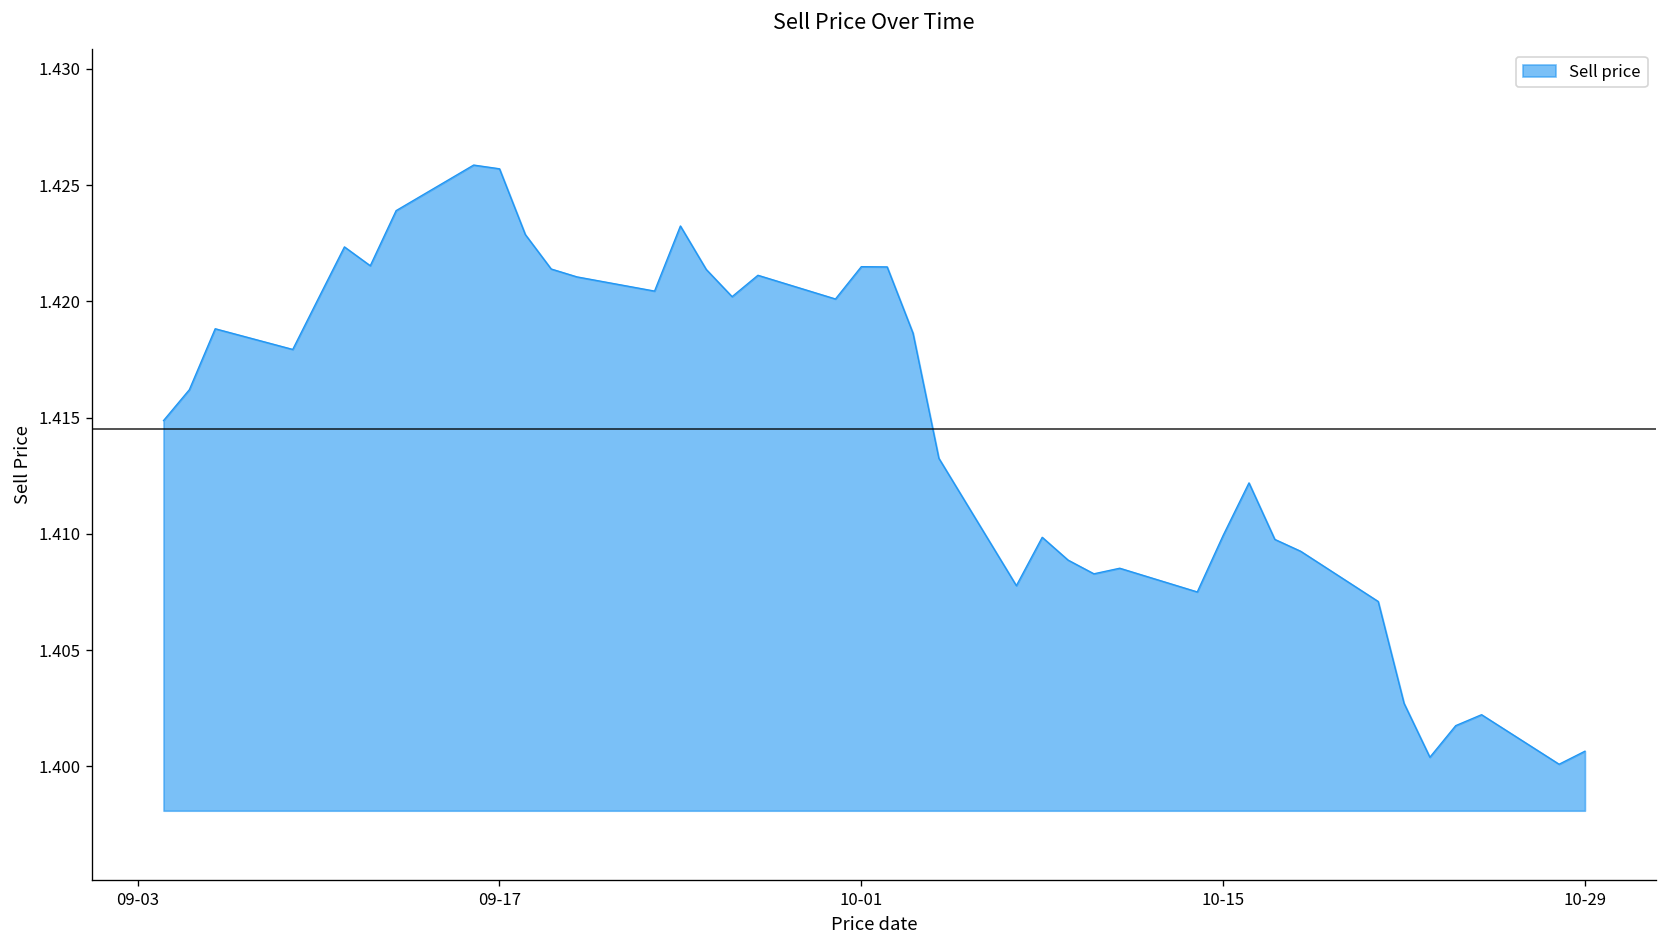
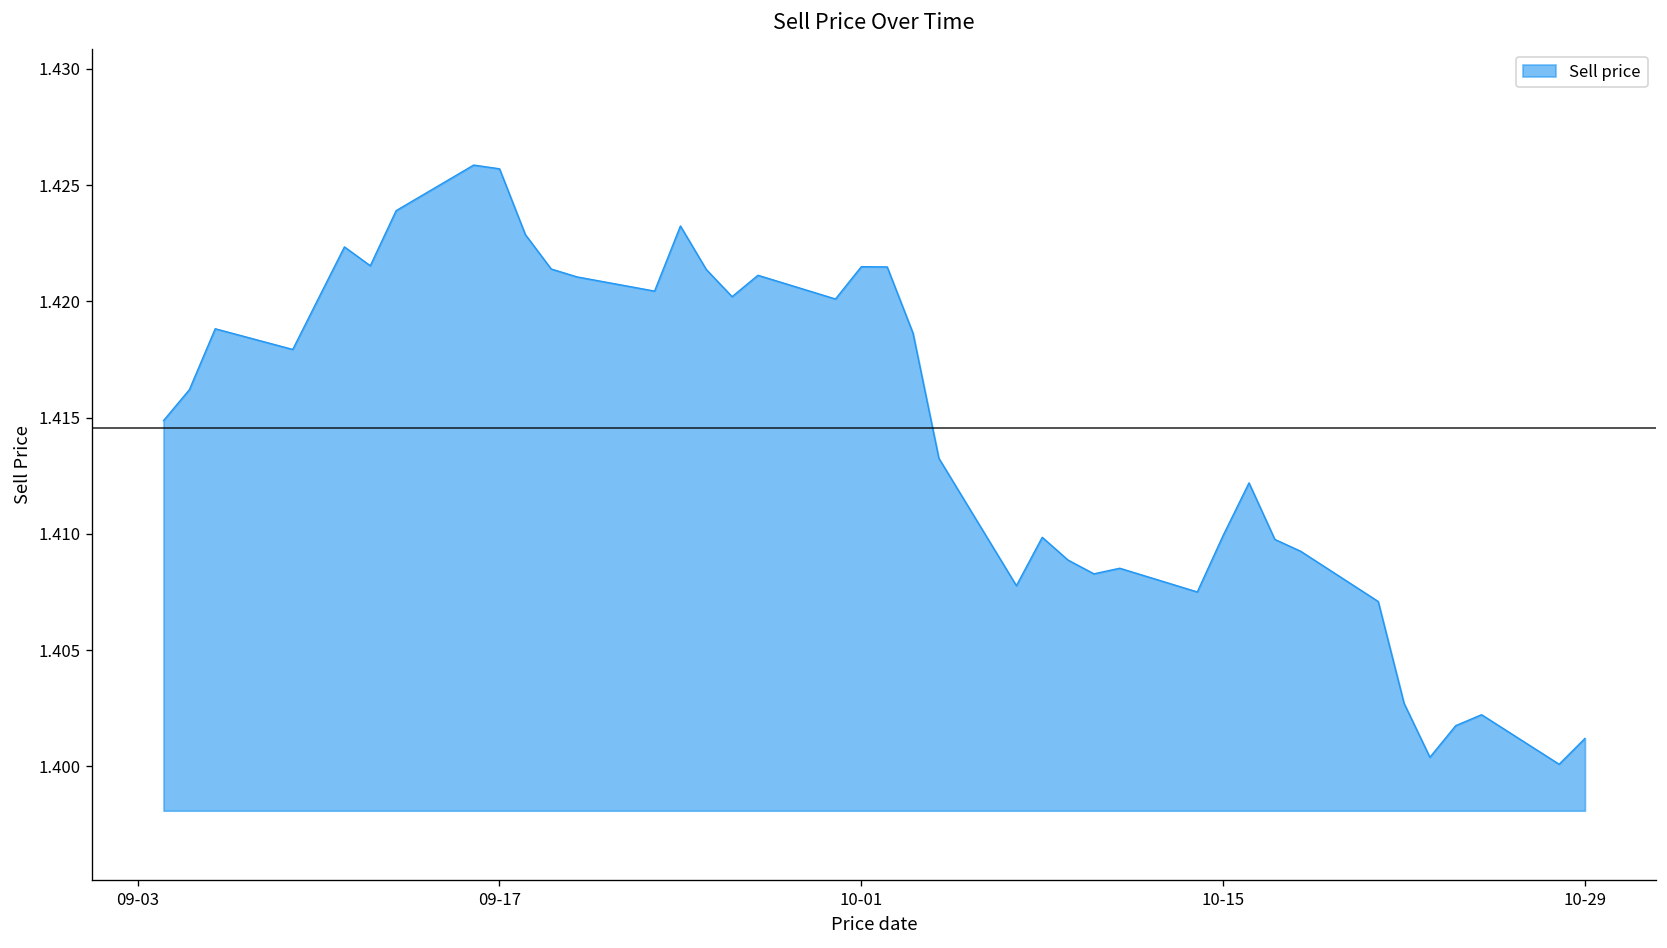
  {
    "09-17": 1.4257,
    "10-01": 1.4215,
    "10-15": 1.4099,
-   "10-29": 1.4007
+   "10-29": 1.4012
  }
